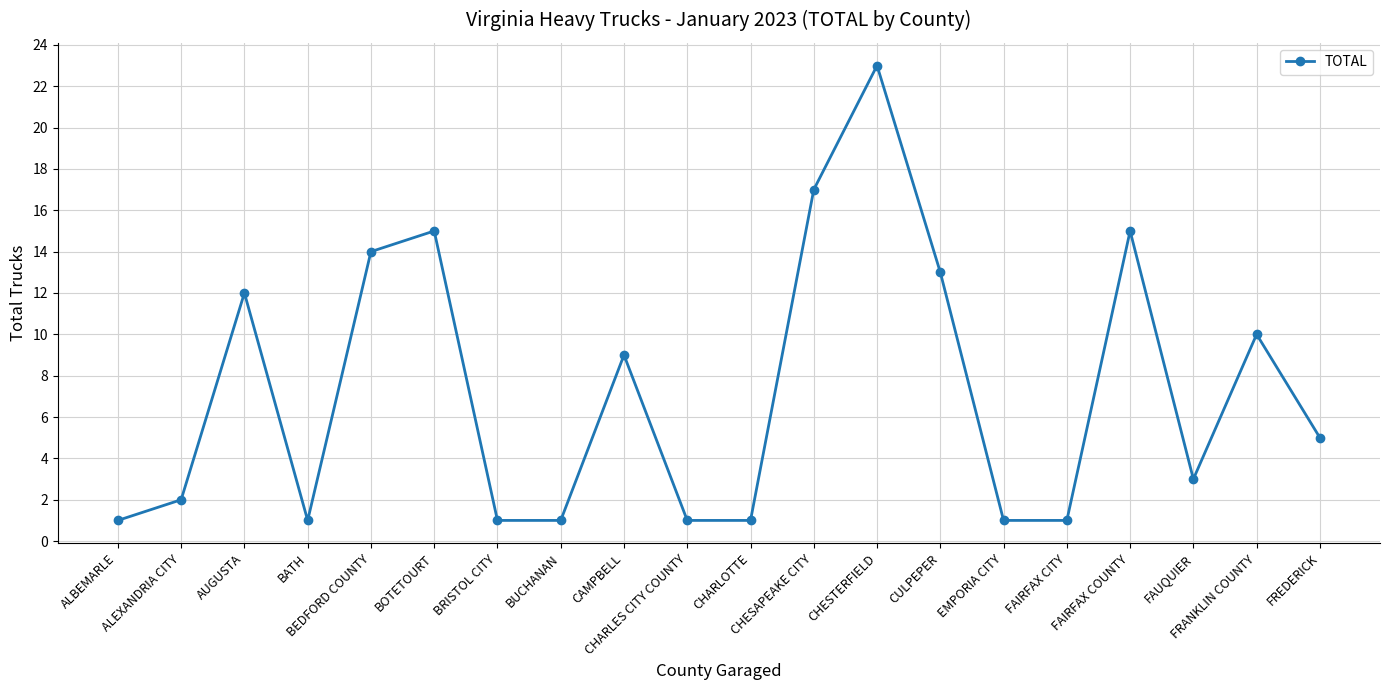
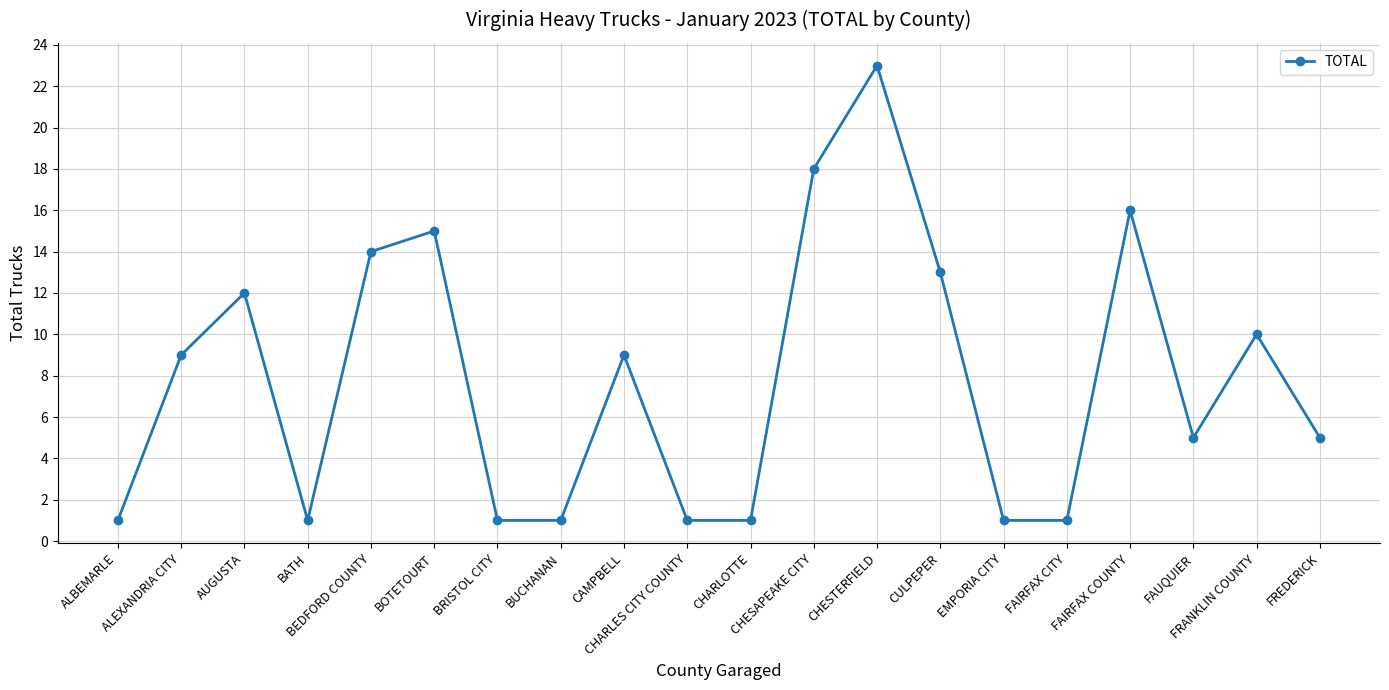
  {
    "ALBEMARLE": 1,
-   "ALEXANDRIA CITY": 2,
+   "ALEXANDRIA CITY": 9,
    "AUGUSTA": 12,
    "BATH": 1,
    "BEDFORD COUNTY": 14,
    "BOTETOURT": 15,
    "BRISTOL CITY": 1,
    "BUCHANAN": 1,
    "CAMPBELL": 9,
    "CHARLES CITY COUNTY": 1,
    "CHARLOTTE": 1,
-   "CHESAPEAKE CITY": 17,
+   "CHESAPEAKE CITY": 18,
    "CHESTERFIELD": 23,
    "CULPEPER": 13,
    "EMPORIA CITY": 1,
    "FAIRFAX CITY": 1,
-   "FAIRFAX COUNTY": 15,
-   "FAUQUIER": 3,
+   "FAIRFAX COUNTY": 16,
+   "FAUQUIER": 5,
    "FRANKLIN COUNTY": 10,
    "FREDERICK": 5
  }
